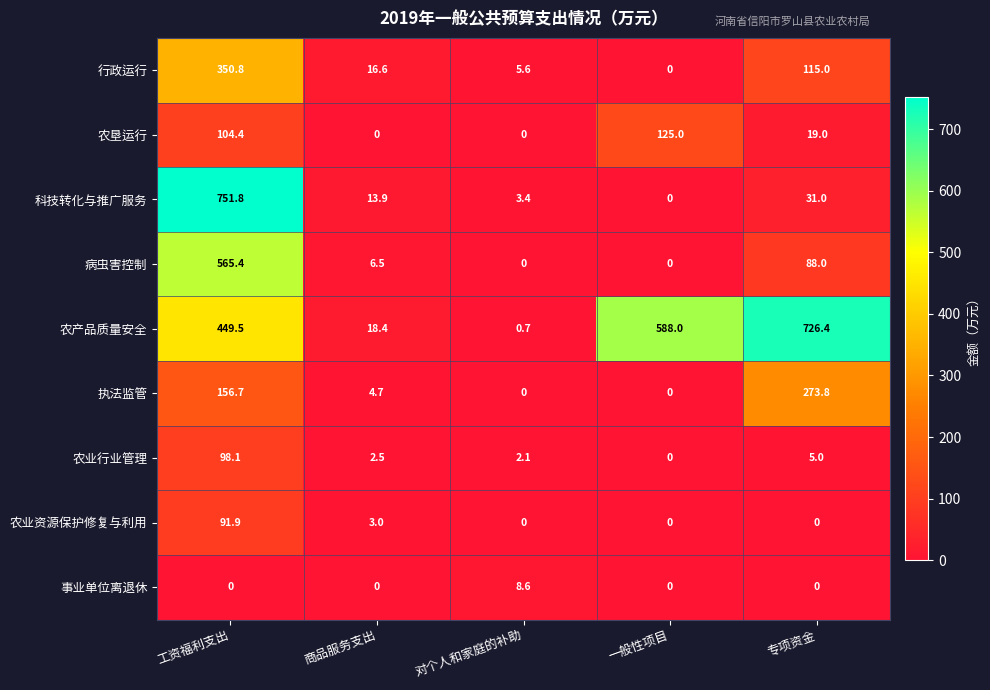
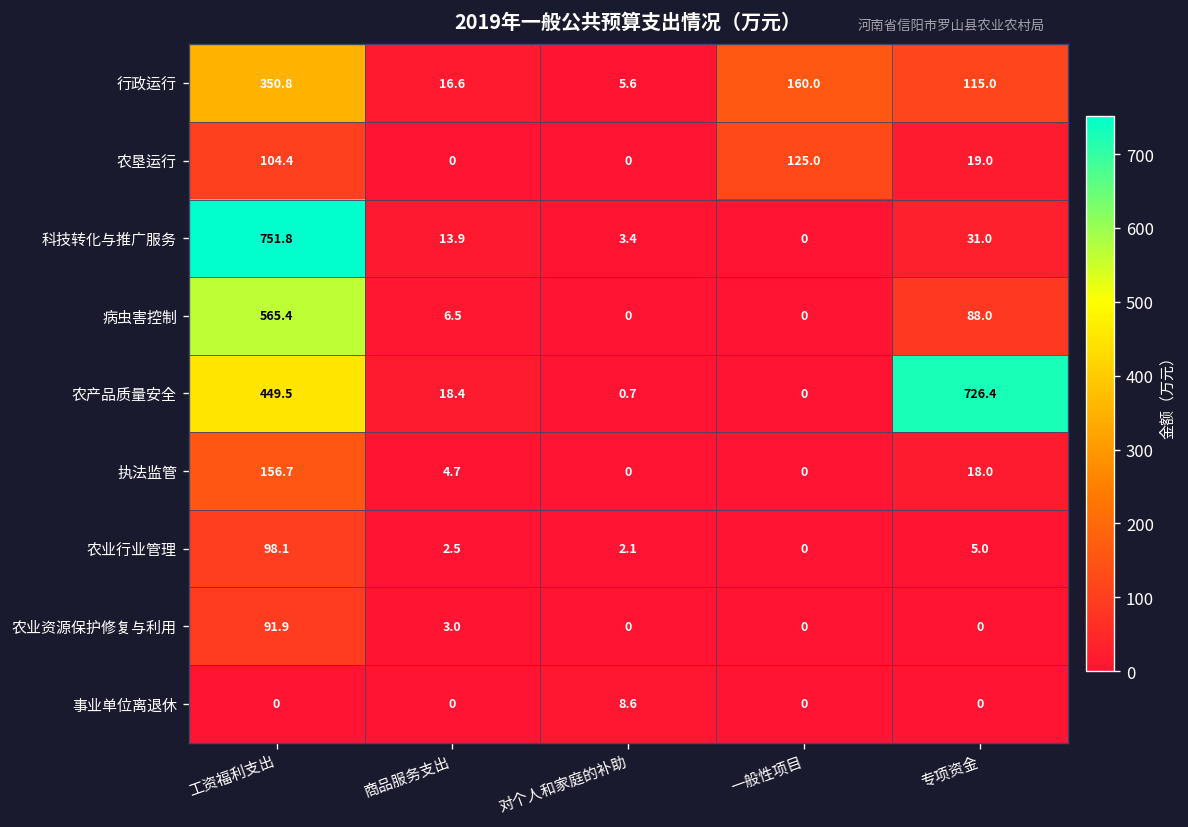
  {
    "行政运行": {
      "工资福利支出": 350.8,
      "商品服务支出": 16.6,
      "对个人和家庭的补助": 5.6,
-     "一般性项目": 0,
+     "一般性项目": 160.0,
      "专项资金": 115.0
    },
    "农垦运行": {
      "工资福利支出": 104.4,
      "商品服务支出": 0,
      "对个人和家庭的补助": 0,
      "一般性项目": 125.0,
      "专项资金": 19.0
    },
    "科技转化与推广服务": {
      "工资福利支出": 751.8,
      "商品服务支出": 13.9,
      "对个人和家庭的补助": 3.4,
      "一般性项目": 0,
      "专项资金": 31.0
    },
    "病虫害控制": {
      "工资福利支出": 565.4,
      "商品服务支出": 6.5,
      "对个人和家庭的补助": 0,
      "一般性项目": 0,
      "专项资金": 88.0
    },
    "农产品质量安全": {
      "工资福利支出": 449.5,
      "商品服务支出": 18.4,
      "对个人和家庭的补助": 0.7,
-     "一般性项目": 588.0,
+     "一般性项目": 0,
      "专项资金": 726.4
    },
    "执法监管": {
      "工资福利支出": 156.7,
      "商品服务支出": 4.7,
      "对个人和家庭的补助": 0,
      "一般性项目": 0,
-     "专项资金": 273.8
+     "专项资金": 18.0
    },
    "农业行业管理": {
      "工资福利支出": 98.1,
      "商品服务支出": 2.5,
      "对个人和家庭的补助": 2.1,
      "一般性项目": 0,
      "专项资金": 5.0
    },
    "农业资源保护修复与利用": {
      "工资福利支出": 91.9,
      "商品服务支出": 3.0,
      "对个人和家庭的补助": 0,
      "一般性项目": 0,
      "专项资金": 0
    },
    "事业单位离退休": {
      "工资福利支出": 0,
      "商品服务支出": 0,
      "对个人和家庭的补助": 8.6,
      "一般性项目": 0,
      "专项资金": 0
    }
  }
